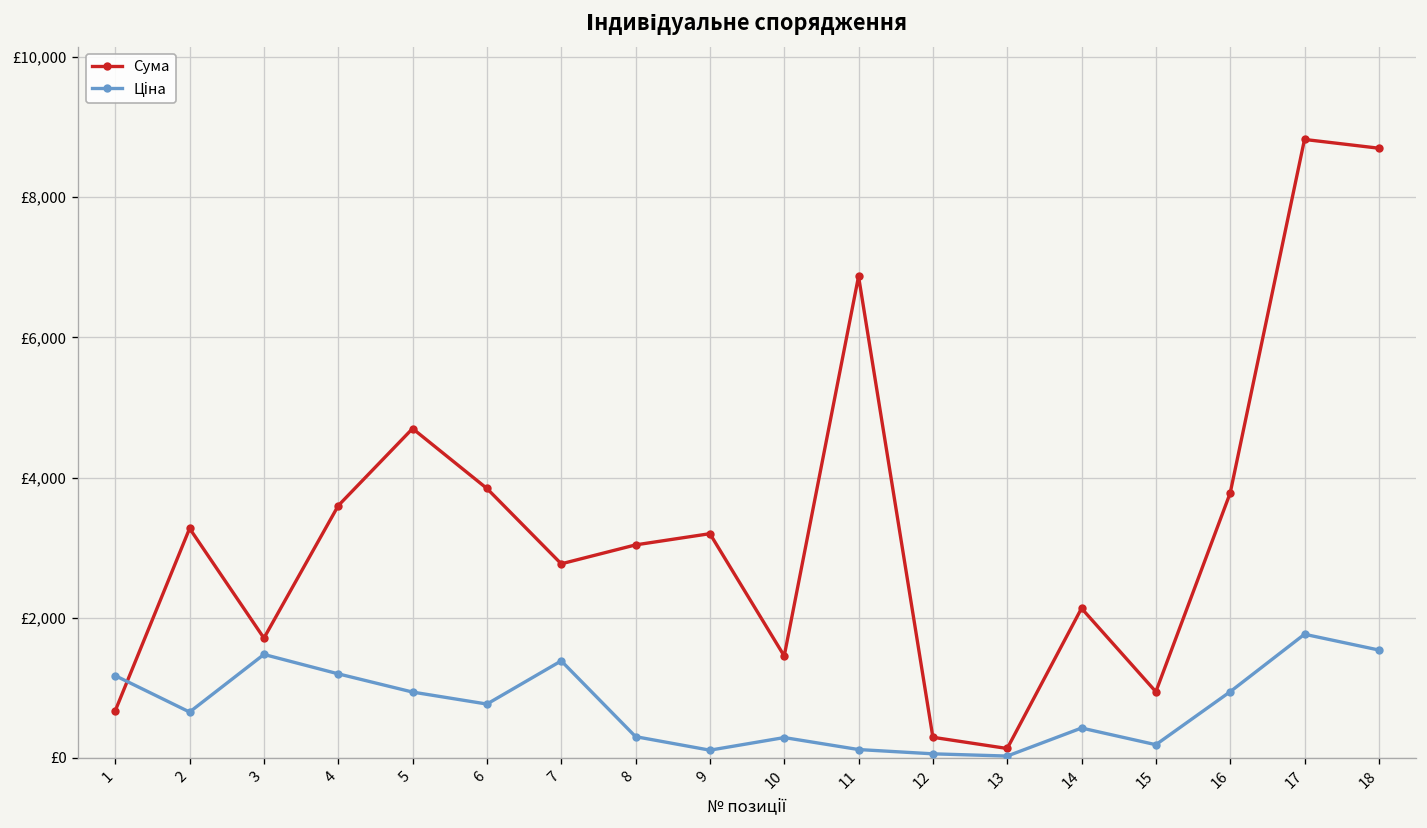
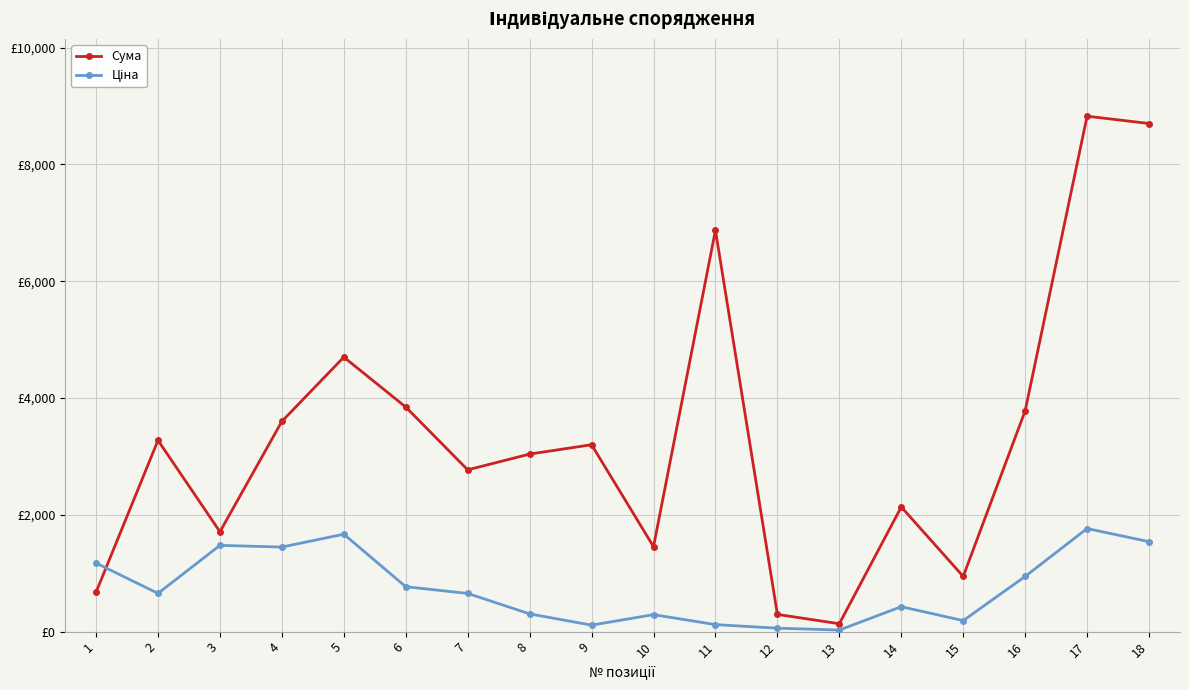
  {
    "Сума": {
      "1": "£700",
      "2": "£3,300",
      "3": "£1,700",
      "4": "£3,600",
      "5": "£4,700",
      "6": "£3,800",
      "7": "£2,800",
      "8": "£3,000",
      "9": "£3,200",
      "10": "£1,500",
      "11": "£6,900",
      "12": "£300",
      "13": "£100",
      "14": "£2,100",
      "15": "£900",
      "16": "£3,800",
      "17": "£8,800",
      "18": "£8,700"
    },
    "Ціна": {
      "1": "£1,200",
      "2": "£700",
      "3": "£1,500",
-     "4": "£1,200",
-     "5": "£900",
+     "4": "£1,400",
+     "5": "£1,700",
      "6": "£800",
-     "7": "£1,400",
+     "7": "£700",
      "8": "£300",
      "9": "£100",
      "10": "£300",
      "11": "£100",
      "12": "£100",
      "13": "£0",
      "14": "£400",
      "15": "£200",
      "16": "£900",
      "17": "£1,800",
      "18": "£1,500"
    }
  }
